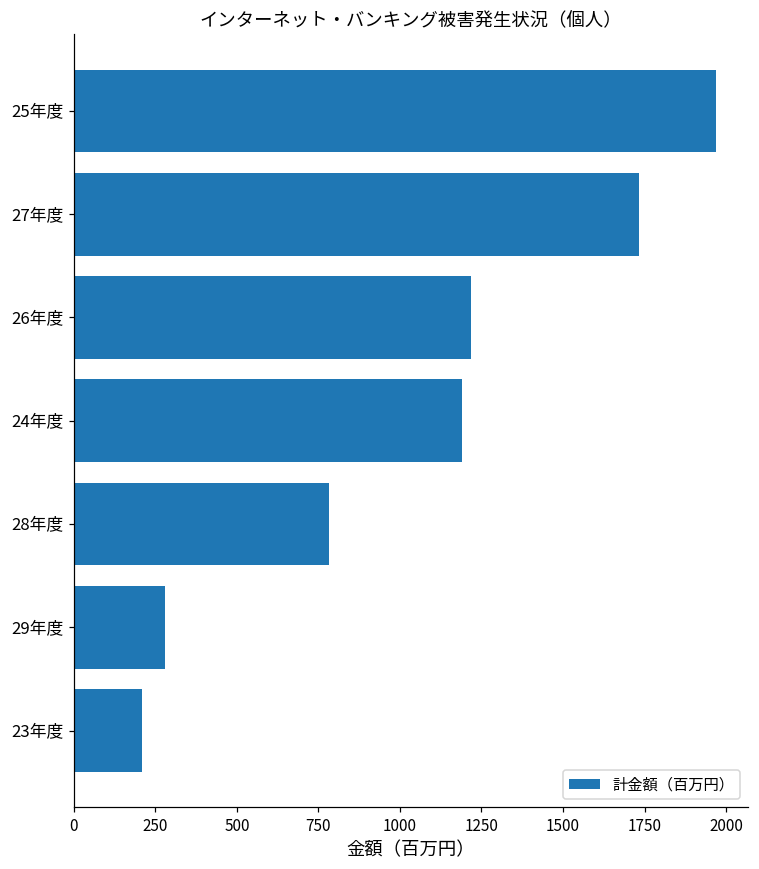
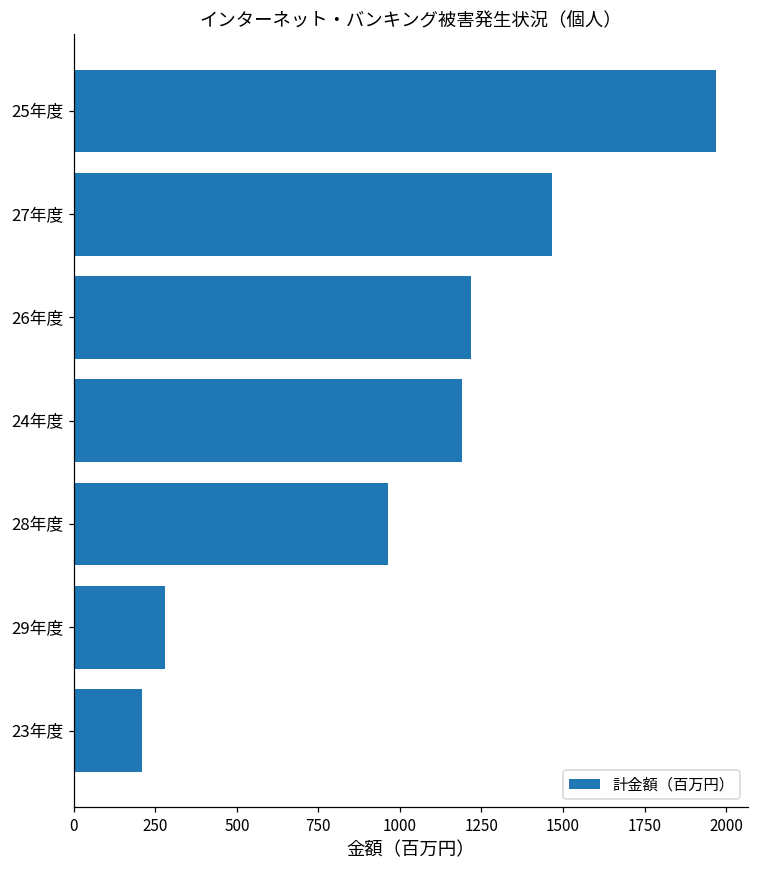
  {
    "25年度": 1970,
-   "27年度": 1730,
+   "27年度": 1470,
    "26年度": 1220,
    "24年度": 1190,
-   "28年度": 780,
+   "28年度": 960,
    "29年度": 280,
    "23年度": 210
  }
